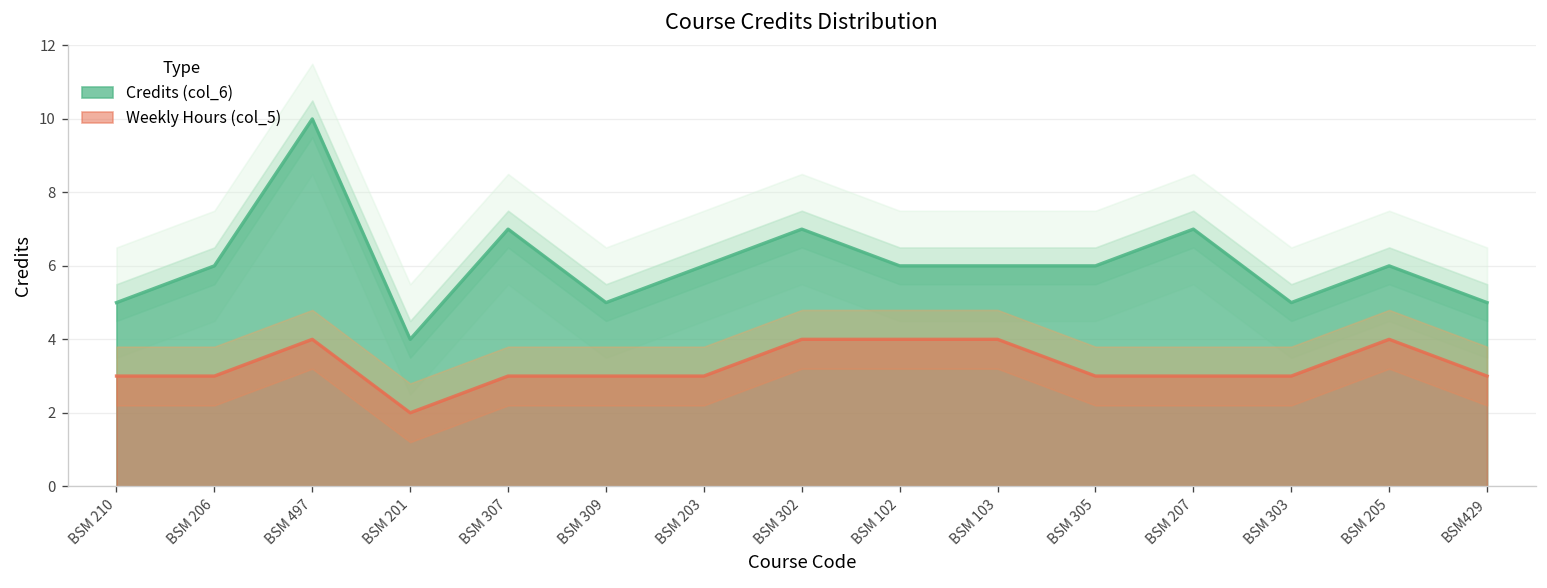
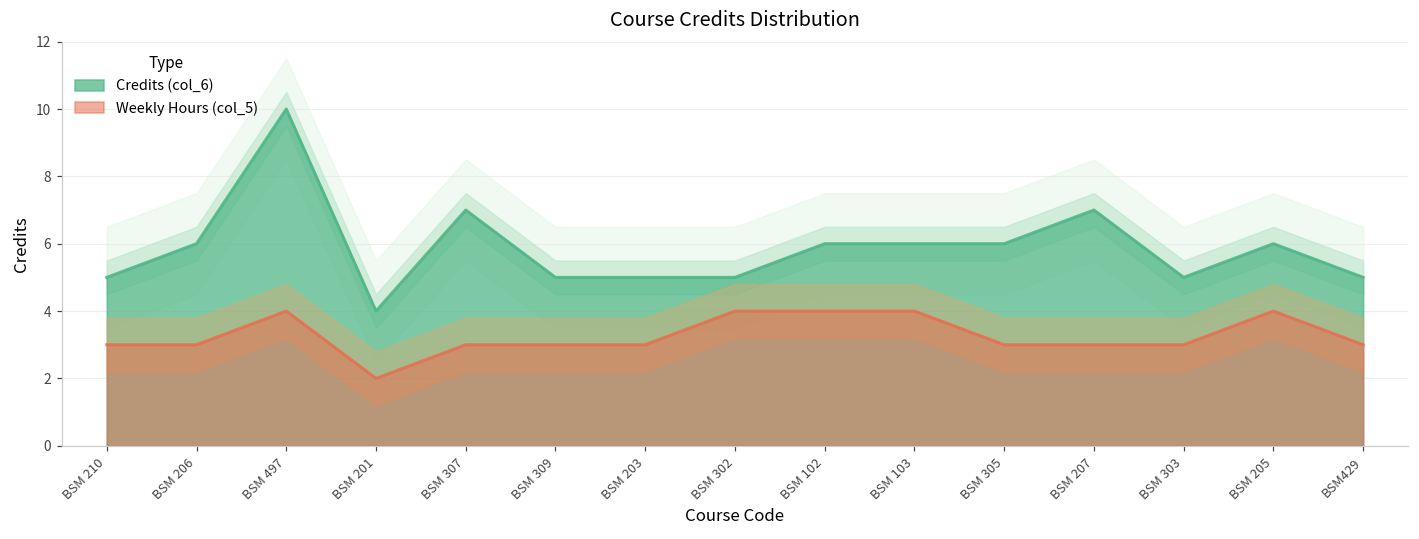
  {
    "Credits (col_6)": {
      "BSM 210": 5,
      "BSM 206": 6,
      "BSM 497": 10,
      "BSM 201": 4,
      "BSM 307": 7,
      "BSM 309": 5,
-     "BSM 203": 6,
-     "BSM 302": 7,
+     "BSM 203": 5,
+     "BSM 302": 5,
      "BSM 102": 6,
      "BSM 103": 6,
      "BSM 305": 6,
      "BSM 207": 7,
      "BSM 303": 5,
      "BSM 205": 6,
      "BSM429": 5
    }
  }
